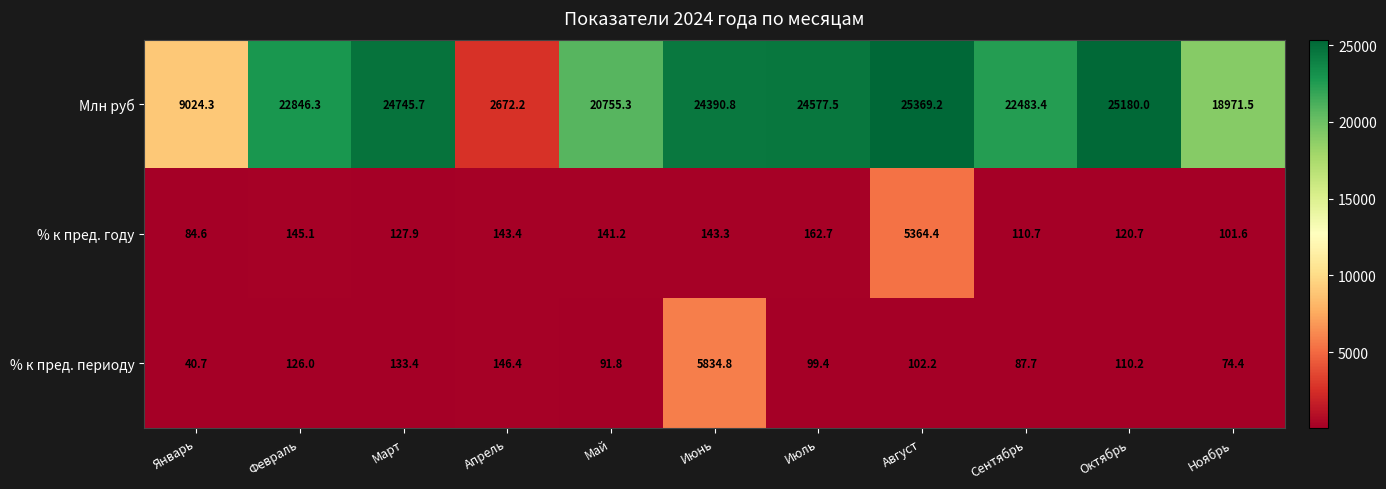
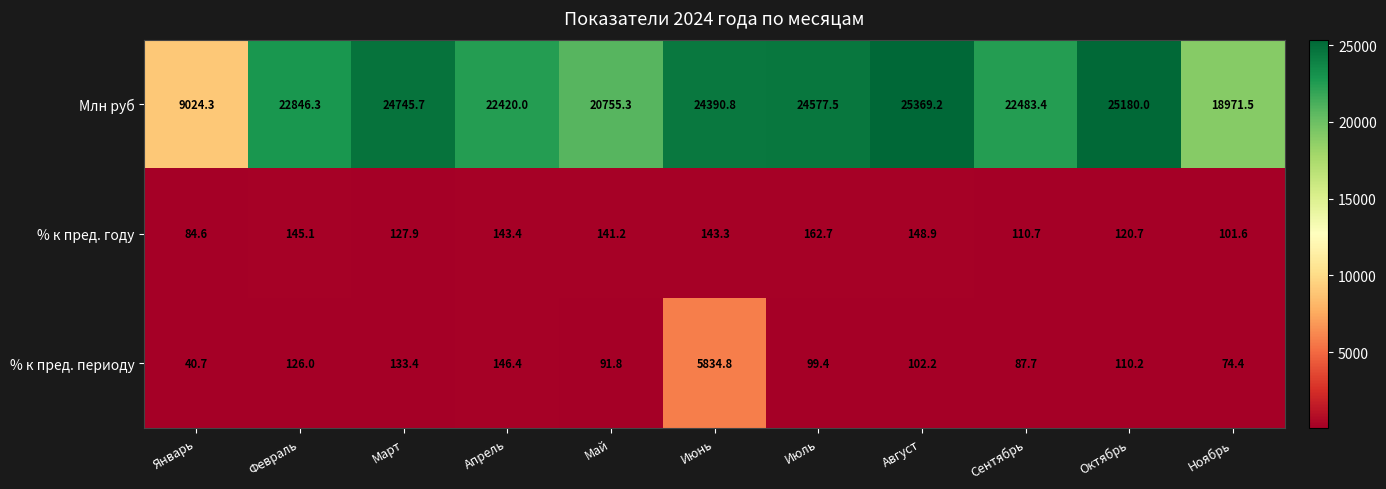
  {
    "Млн руб": {
      "Январь": 9024.3,
      "Февраль": 22846.3,
      "Март": 24745.7,
-     "Апрель": 2672.2,
+     "Апрель": 22420.0,
      "Май": 20755.3,
      "Июнь": 24390.8,
      "Июль": 24577.5,
      "Август": 25369.2,
      "Сентябрь": 22483.4,
      "Октябрь": 25180.0,
      "Ноябрь": 18971.5
    },
    "% к пред. году": {
      "Январь": 84.6,
      "Февраль": 145.1,
      "Март": 127.9,
      "Апрель": 143.4,
      "Май": 141.2,
      "Июнь": 143.3,
      "Июль": 162.7,
-     "Август": 5364.4,
+     "Август": 148.9,
      "Сентябрь": 110.7,
      "Октябрь": 120.7,
      "Ноябрь": 101.6
    },
    "% к пред. периоду": {
      "Январь": 40.7,
      "Февраль": 126.0,
      "Март": 133.4,
      "Апрель": 146.4,
      "Май": 91.8,
      "Июнь": 5834.8,
      "Июль": 99.4,
      "Август": 102.2,
      "Сентябрь": 87.7,
      "Октябрь": 110.2,
      "Ноябрь": 74.4
    }
  }
